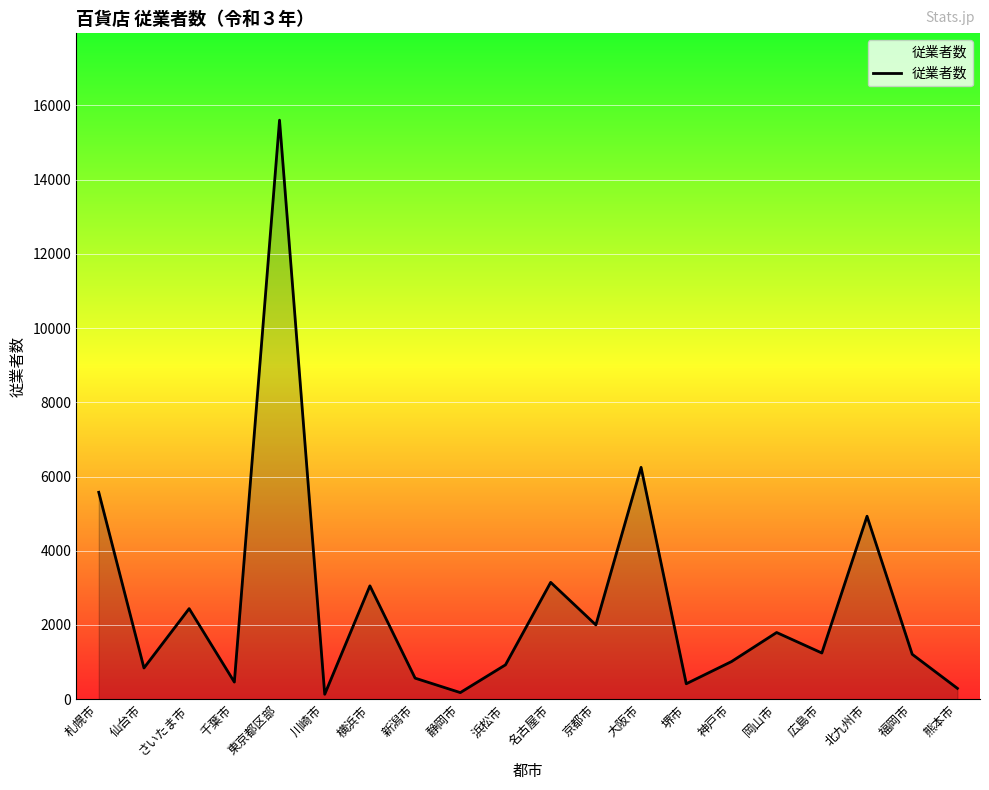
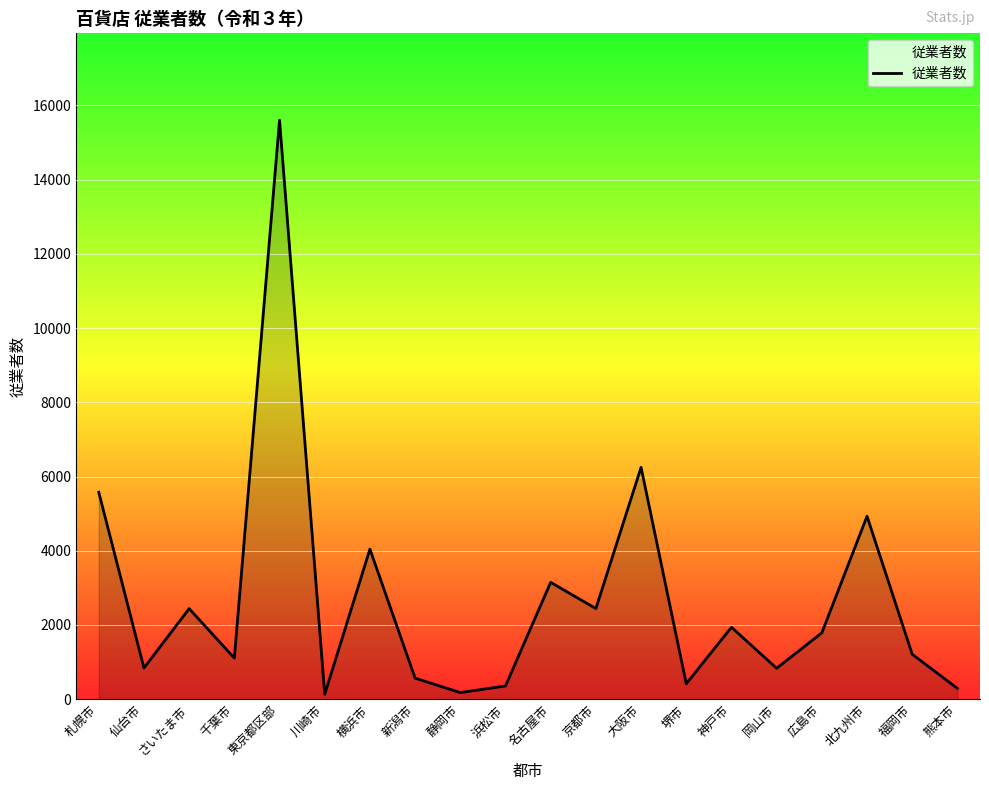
  {
    "札幌市": 5600,
    "仙台市": 800,
    "さいたま市": 2400,
-   "千葉市": 500,
+   "千葉市": 1100,
    "東京都区部": 15600,
    "川崎市": 100,
-   "横浜市": 3100,
+   "横浜市": 4000,
    "新潟市": 600,
    "静岡市": 200,
-   "浜松市": 900,
+   "浜松市": 400,
    "名古屋市": 3100,
-   "京都市": 2000,
+   "京都市": 2400,
    "大阪市": 6200,
    "堺市": 400,
-   "神戸市": 1000,
-   "岡山市": 1800,
-   "広島市": 1200,
+   "神戸市": 1900,
+   "岡山市": 800,
+   "広島市": 1800,
    "北九州市": 4900,
    "福岡市": 1200,
    "熊本市": 300
  }
